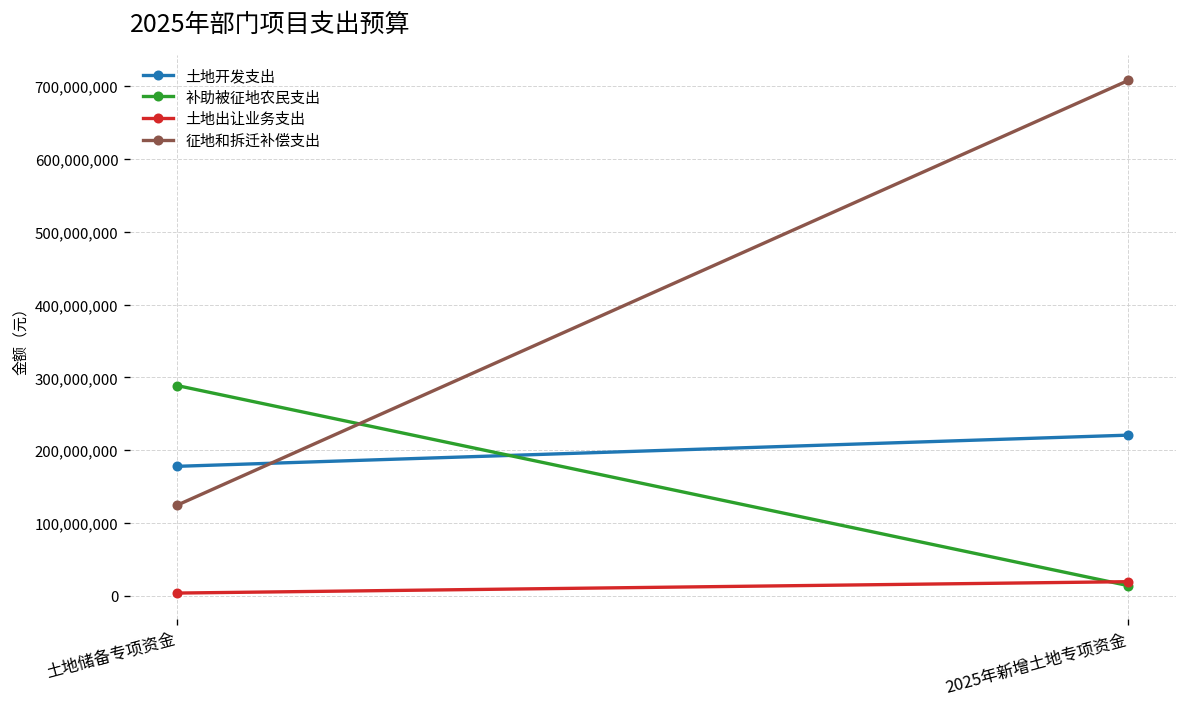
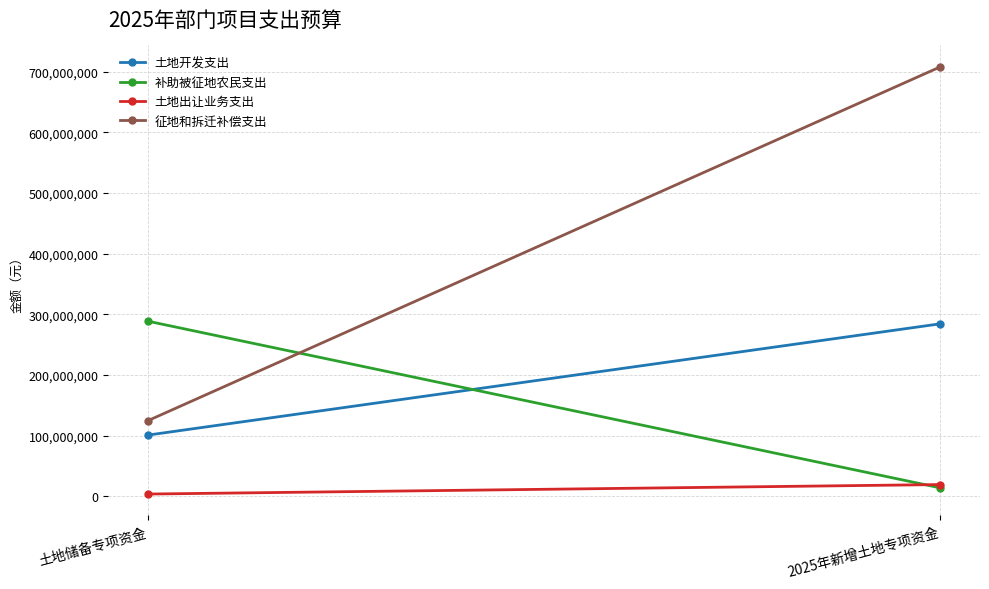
  {
    "土地开发支出": {
-     "土地储备专项资金": "180,000,000",
-     "2025年新增土地专项资金": "220,000,000"
+     "土地储备专项资金": "100,000,000",
+     "2025年新增土地专项资金": "280,000,000"
    },
    "补助被征地农民支出": {
      "土地储备专项资金": "290,000,000",
      "2025年新增土地专项资金": "10,000,000"
    },
    "土地出让业务支出": {
      "土地储备专项资金": "0",
      "2025年新增土地专项资金": "20,000,000"
    },
    "征地和拆迁补偿支出": {
      "土地储备专项资金": "120,000,000",
      "2025年新增土地专项资金": "710,000,000"
    }
  }
